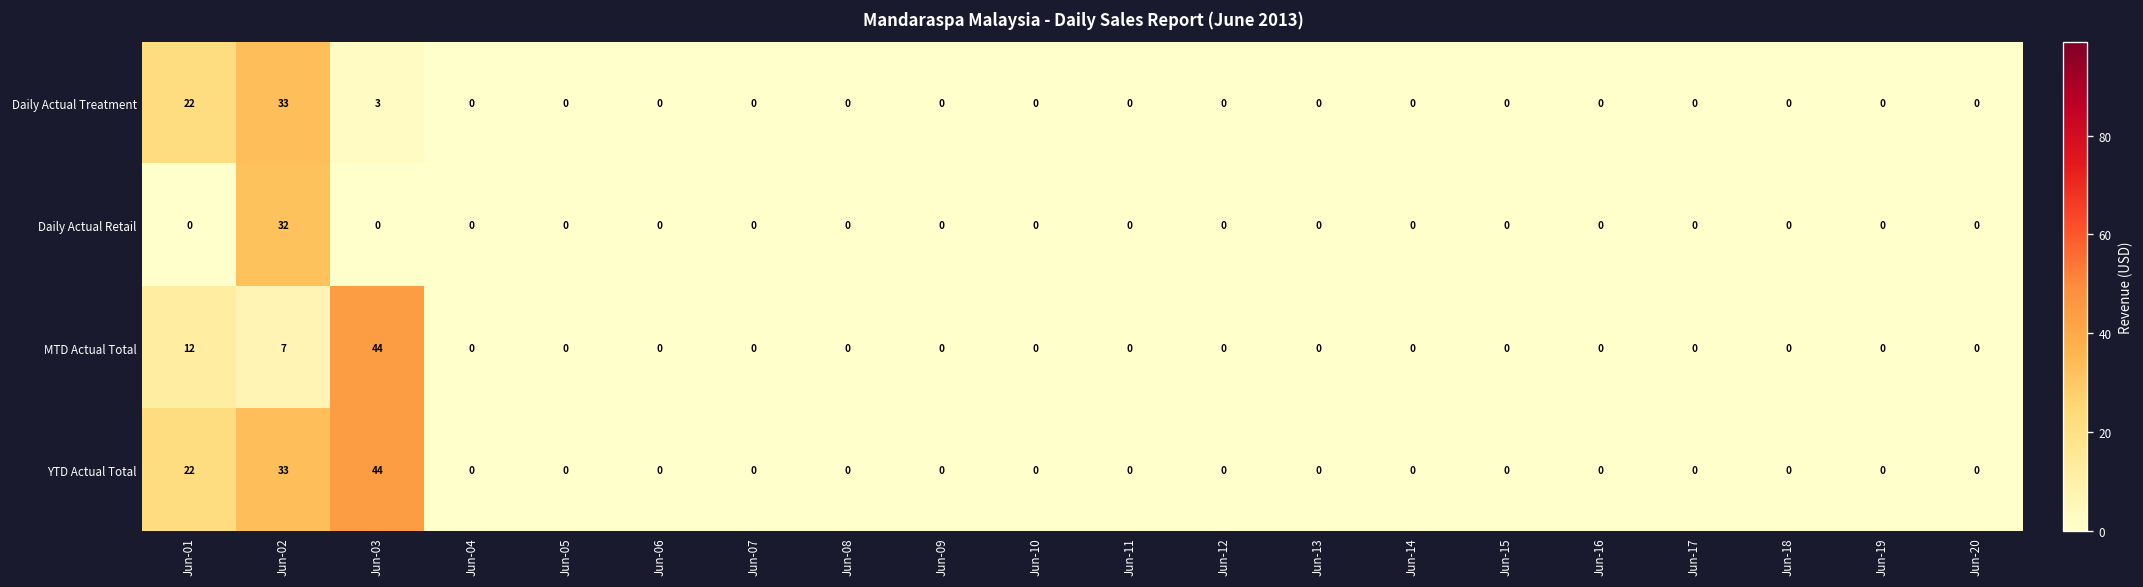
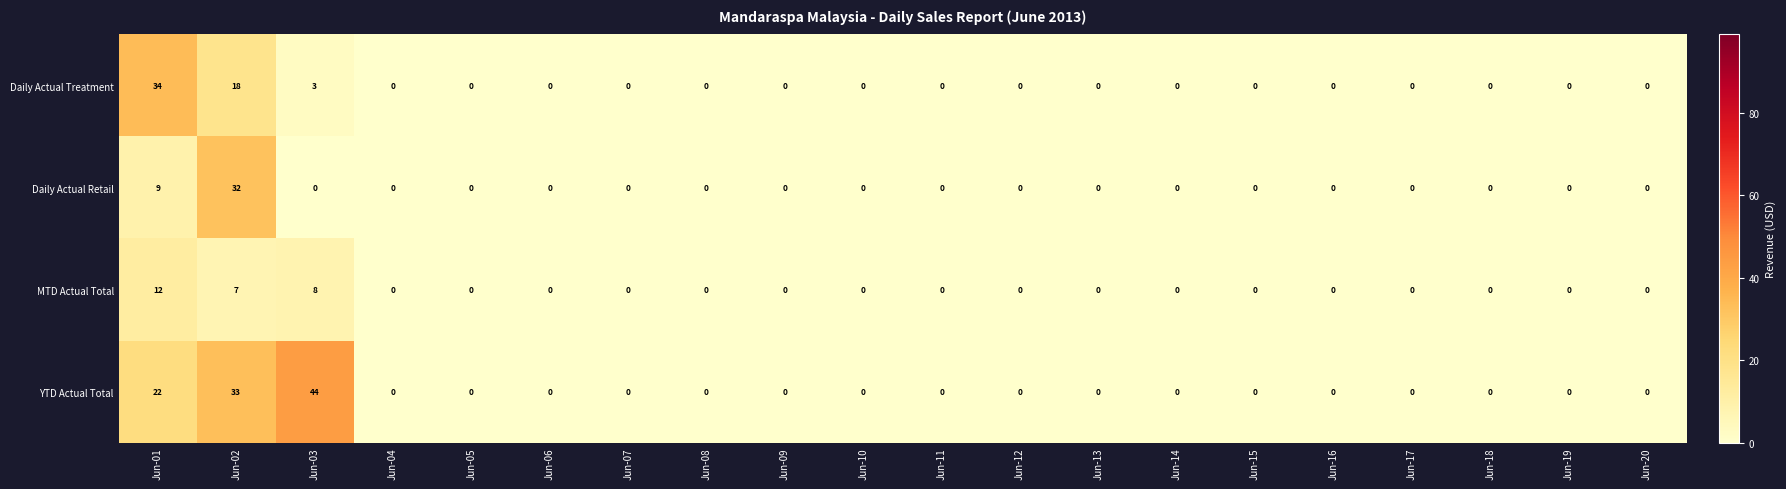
  {
    "Daily Actual Treatment": {
-     "Jun-01": 22,
-     "Jun-02": 33,
+     "Jun-01": 34,
+     "Jun-02": 18,
      "Jun-03": 3,
      "Jun-04": 0,
      "Jun-05": 0,
      "Jun-06": 0,
      "Jun-07": 0,
      "Jun-08": 0,
      "Jun-09": 0,
      "Jun-10": 0,
      "Jun-11": 0,
      "Jun-12": 0,
      "Jun-13": 0,
      "Jun-14": 0,
      "Jun-15": 0,
      "Jun-16": 0,
      "Jun-17": 0,
      "Jun-18": 0,
      "Jun-19": 0,
      "Jun-20": 0
    },
    "Daily Actual Retail": {
-     "Jun-01": 0,
+     "Jun-01": 9,
      "Jun-02": 32,
      "Jun-03": 0,
      "Jun-04": 0,
      "Jun-05": 0,
      "Jun-06": 0,
      "Jun-07": 0,
      "Jun-08": 0,
      "Jun-09": 0,
      "Jun-10": 0,
      "Jun-11": 0,
      "Jun-12": 0,
      "Jun-13": 0,
      "Jun-14": 0,
      "Jun-15": 0,
      "Jun-16": 0,
      "Jun-17": 0,
      "Jun-18": 0,
      "Jun-19": 0,
      "Jun-20": 0
    },
    "MTD Actual Total": {
      "Jun-01": 12,
      "Jun-02": 7,
-     "Jun-03": 44,
+     "Jun-03": 8,
      "Jun-04": 0,
      "Jun-05": 0,
      "Jun-06": 0,
      "Jun-07": 0,
      "Jun-08": 0,
      "Jun-09": 0,
      "Jun-10": 0,
      "Jun-11": 0,
      "Jun-12": 0,
      "Jun-13": 0,
      "Jun-14": 0,
      "Jun-15": 0,
      "Jun-16": 0,
      "Jun-17": 0,
      "Jun-18": 0,
      "Jun-19": 0,
      "Jun-20": 0
    },
    "YTD Actual Total": {
      "Jun-01": 22,
      "Jun-02": 33,
      "Jun-03": 44,
      "Jun-04": 0,
      "Jun-05": 0,
      "Jun-06": 0,
      "Jun-07": 0,
      "Jun-08": 0,
      "Jun-09": 0,
      "Jun-10": 0,
      "Jun-11": 0,
      "Jun-12": 0,
      "Jun-13": 0,
      "Jun-14": 0,
      "Jun-15": 0,
      "Jun-16": 0,
      "Jun-17": 0,
      "Jun-18": 0,
      "Jun-19": 0,
      "Jun-20": 0
    }
  }
